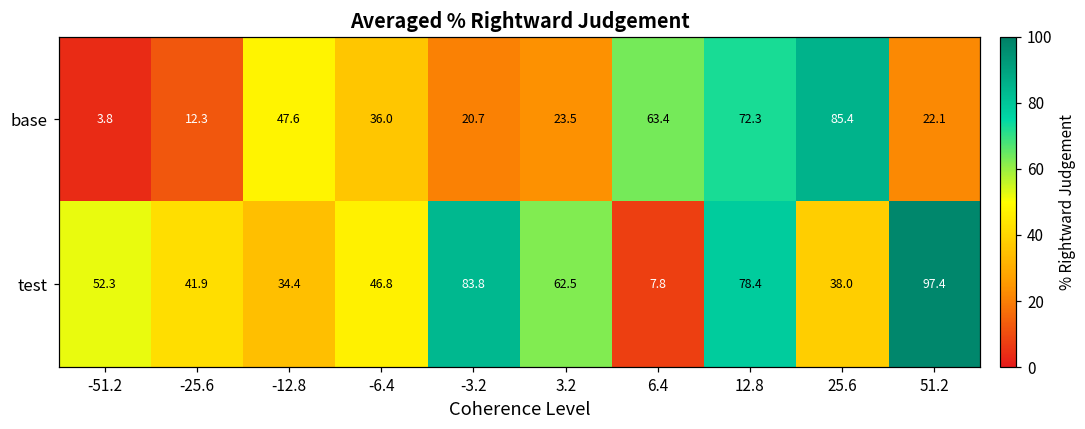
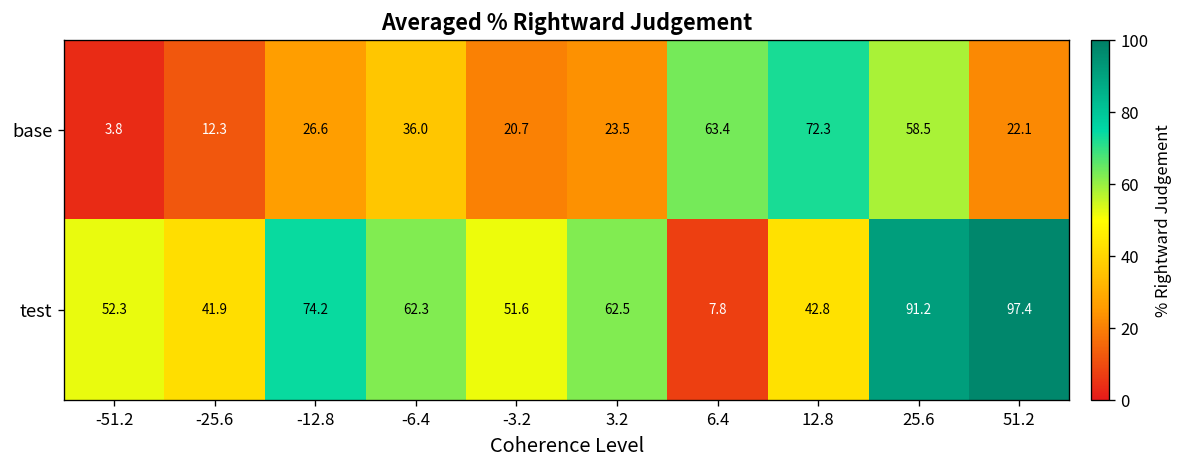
  {
    "base": {
      "-51.2": 3.8,
      "-25.6": 12.3,
-     "-12.8": 47.6,
+     "-12.8": 26.6,
      "-6.4": 36.0,
      "-3.2": 20.7,
      "3.2": 23.5,
      "6.4": 63.4,
      "12.8": 72.3,
-     "25.6": 85.4,
+     "25.6": 58.5,
      "51.2": 22.1
    },
    "test": {
      "-51.2": 52.3,
      "-25.6": 41.9,
-     "-12.8": 34.4,
-     "-6.4": 46.8,
-     "-3.2": 83.8,
+     "-12.8": 74.2,
+     "-6.4": 62.3,
+     "-3.2": 51.6,
      "3.2": 62.5,
      "6.4": 7.8,
-     "12.8": 78.4,
-     "25.6": 38.0,
+     "12.8": 42.8,
+     "25.6": 91.2,
      "51.2": 97.4
    }
  }
